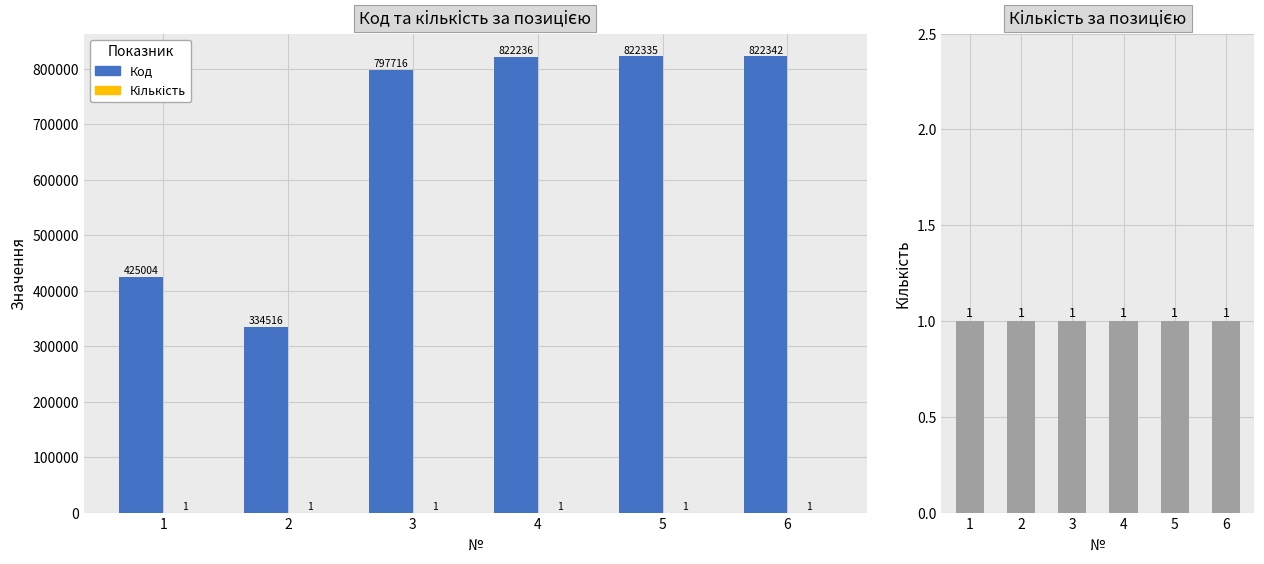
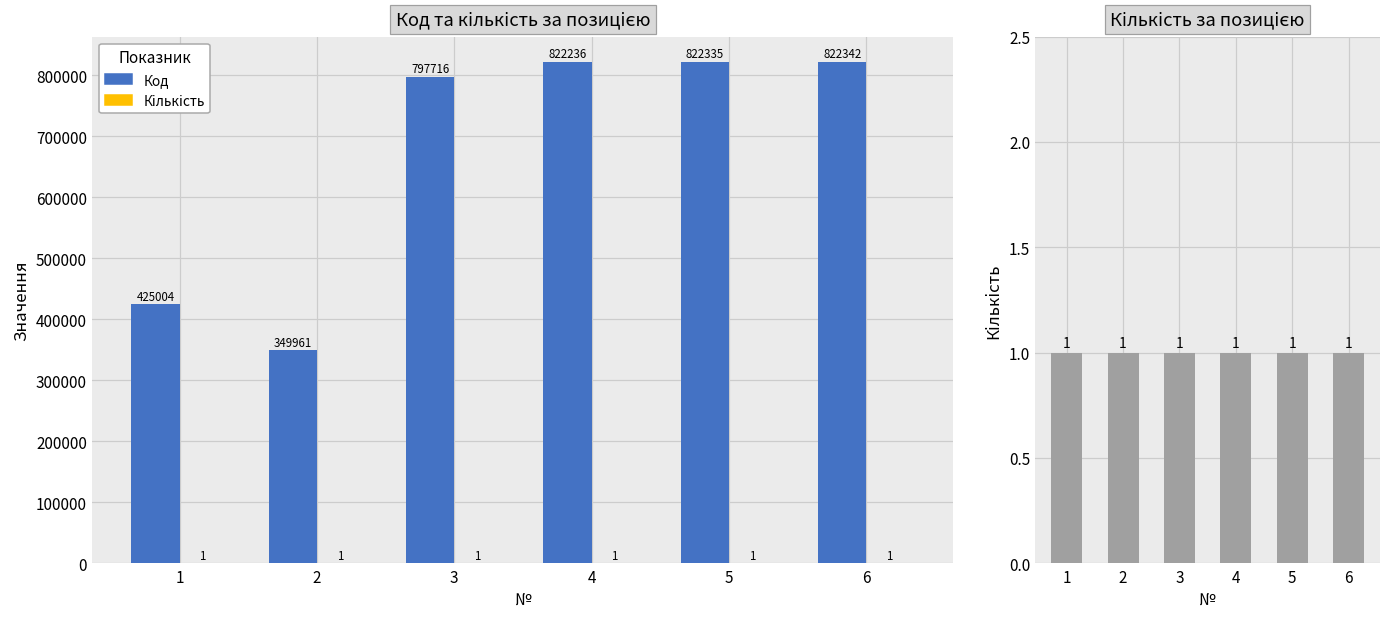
  {
    "Код та кількість за позицією": {
      "Код": {
        "1": 425004,
-       "2": 334516,
+       "2": 349961,
        "3": 797716,
        "4": 822236,
        "5": 822335,
        "6": 822342
      },
      "Кількість": {
        "1": 1,
        "2": 1,
        "3": 1,
        "4": 1,
        "5": 1,
        "6": 1
      }
    },
    "Кількість за позицією": {
      "1": 1,
      "2": 1,
      "3": 1,
      "4": 1,
      "5": 1,
      "6": 1
    }
  }
